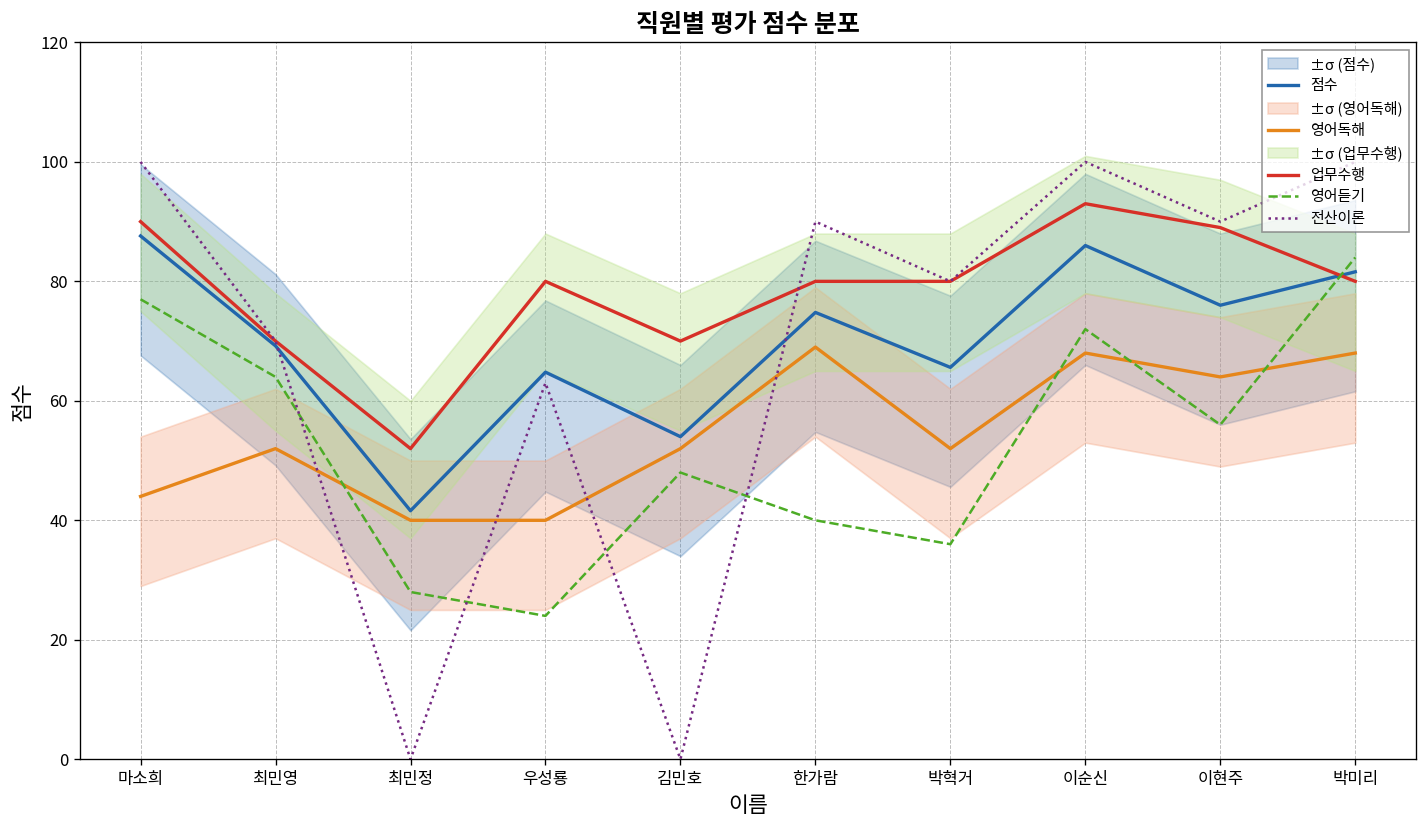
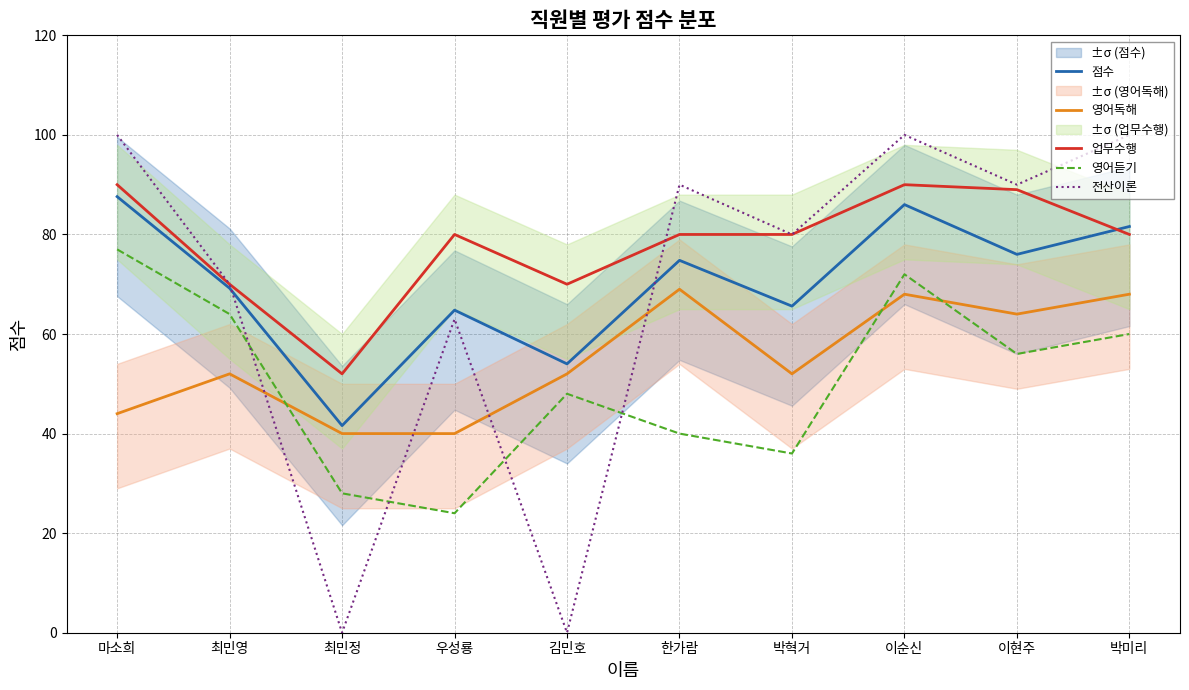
  {
    "영어독해": {
      "마소희": 44,
      "최민영": 52,
      "최민정": 40,
      "우성룡": 40,
      "김민호": 52,
      "한가람": 69,
      "박혁거": 52,
      "이순신": 68,
      "이현주": 64,
      "박미리": 68
    },
    "업무수행": {
      "마소희": 90,
      "최민정": 52,
      "우성룡": 80,
      "김민호": 70,
      "한가람": 80,
-     "이순신": 93,
+     "이순신": 90,
      "이현주": 89,
      "박미리": 80
    },
    "영어듣기": {
      "마소희": 77,
      "최민영": 64,
      "최민정": 28,
      "우성룡": 24,
      "김민호": 48,
      "한가람": 40,
      "박혁거": 36,
      "이순신": 72,
      "이현주": 56,
-     "박미리": 84
+     "박미리": 60
    },
    "전산이론": {
      "최민정": 0,
      "우성룡": 63,
      "김민호": 0,
      "한가람": 90,
      "이순신": 100,
      "이현주": 90
    }
  }
